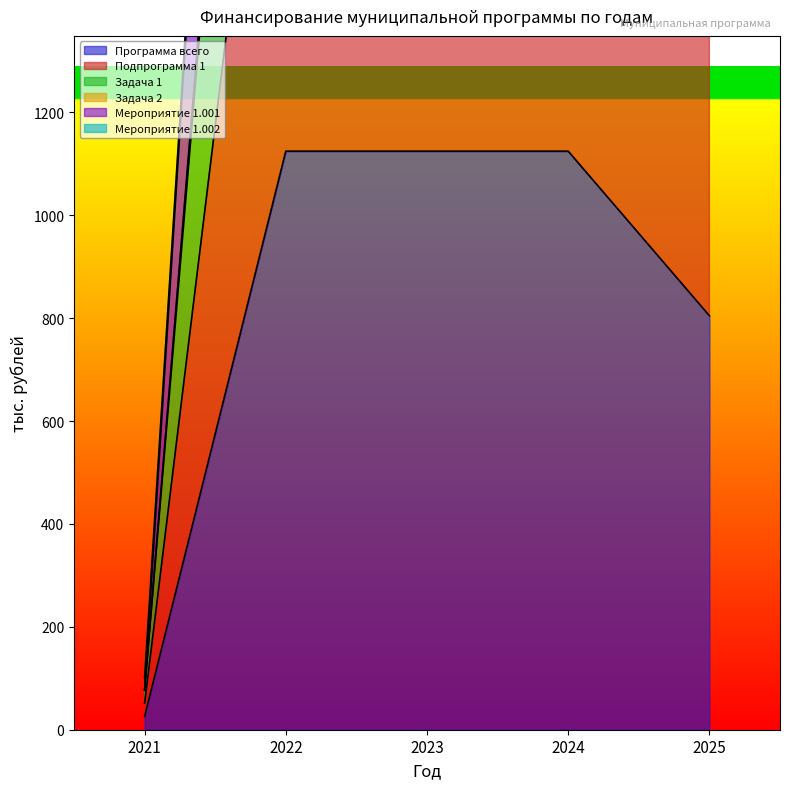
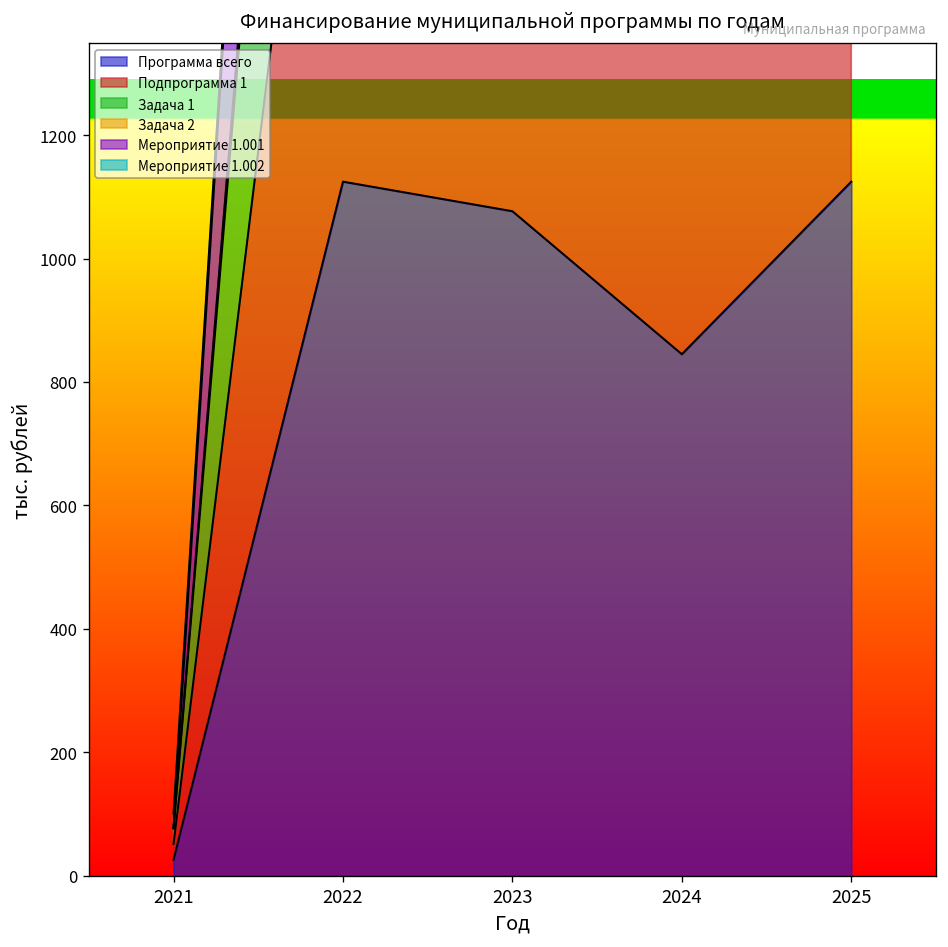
  {
    "Программа всего": {
      "2021": 30,
      "2022": 1120,
-     "2023": 1120,
-     "2024": 1120,
-     "2025": 800
+     "2023": 1080,
+     "2024": 840,
+     "2025": 1120
    },
    "Подпрограмма 1": {
      "2021": 30
    },
    "Мероприятие 1.002": {
      "2021": 20
    }
  }
